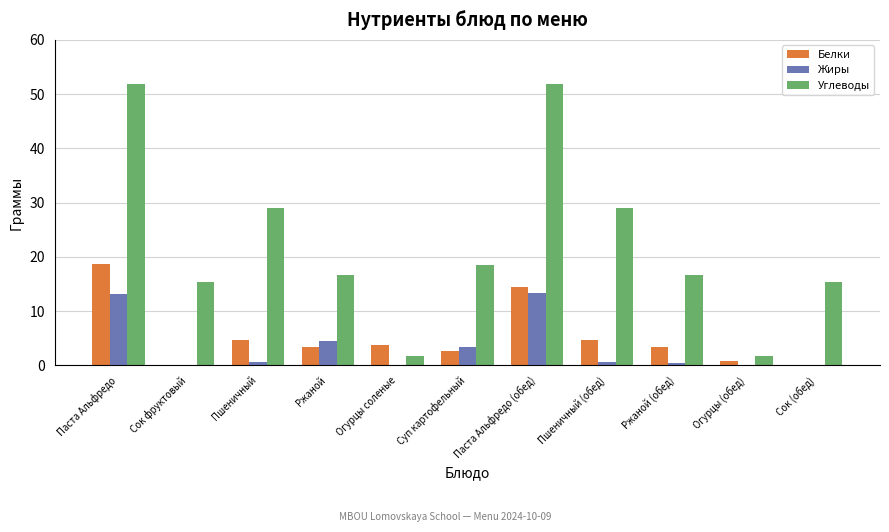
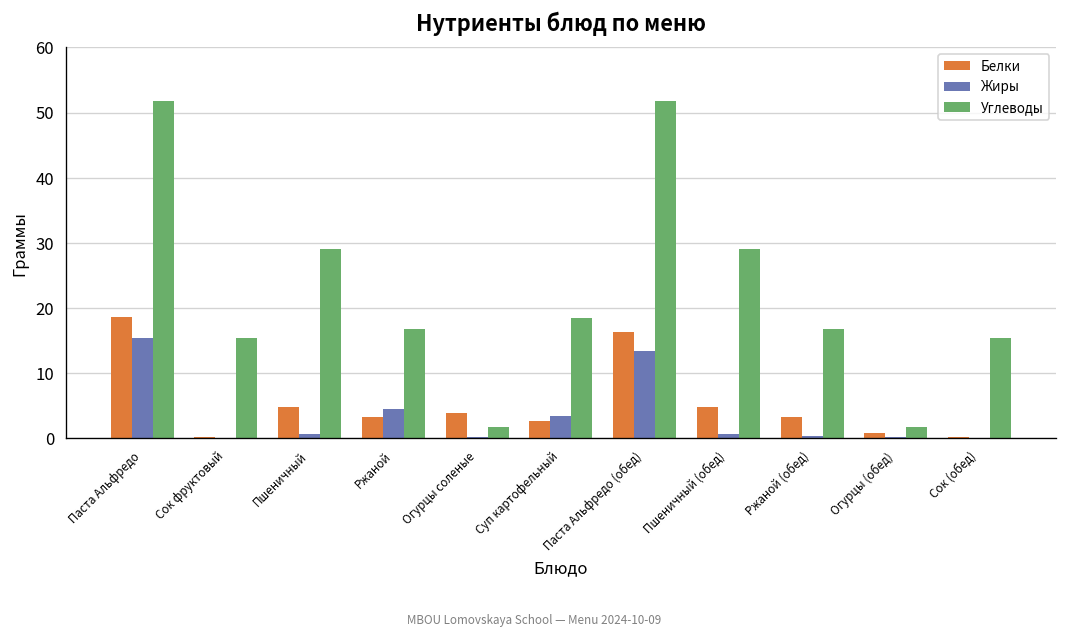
  {
    "Белки": {
      "Паста Альфредо": 19,
      "Пшеничный": 5,
      "Ржаной": 3,
      "Огурцы соленые": 4,
      "Суп картофельный": 3,
-     "Паста Альфредо (обед)": 15,
+     "Паста Альфредо (обед)": 16,
      "Пшеничный (обед)": 5,
      "Ржаной (обед)": 3,
      "Огурцы (обед)": 1
    },
    "Жиры": {
-     "Паста Альфредо": 13,
+     "Паста Альфредо": 15,
      "Сок фруктовый": 0,
      "Пшеничный": 1,
      "Ржаной": 4,
      "Суп картофельный": 3,
      "Паста Альфредо (обед)": 13,
      "Пшеничный (обед)": 1,
      "Сок (обед)": 0
    },
    "Углеводы": {
      "Паста Альфредо": 52,
      "Сок фруктовый": 15,
      "Пшеничный": 29,
      "Ржаной": 17,
      "Огурцы соленые": 2,
      "Суп картофельный": 18,
      "Паста Альфредо (обед)": 52,
      "Пшеничный (обед)": 29,
      "Ржаной (обед)": 17,
      "Огурцы (обед)": 2,
      "Сок (обед)": 15
    }
  }
